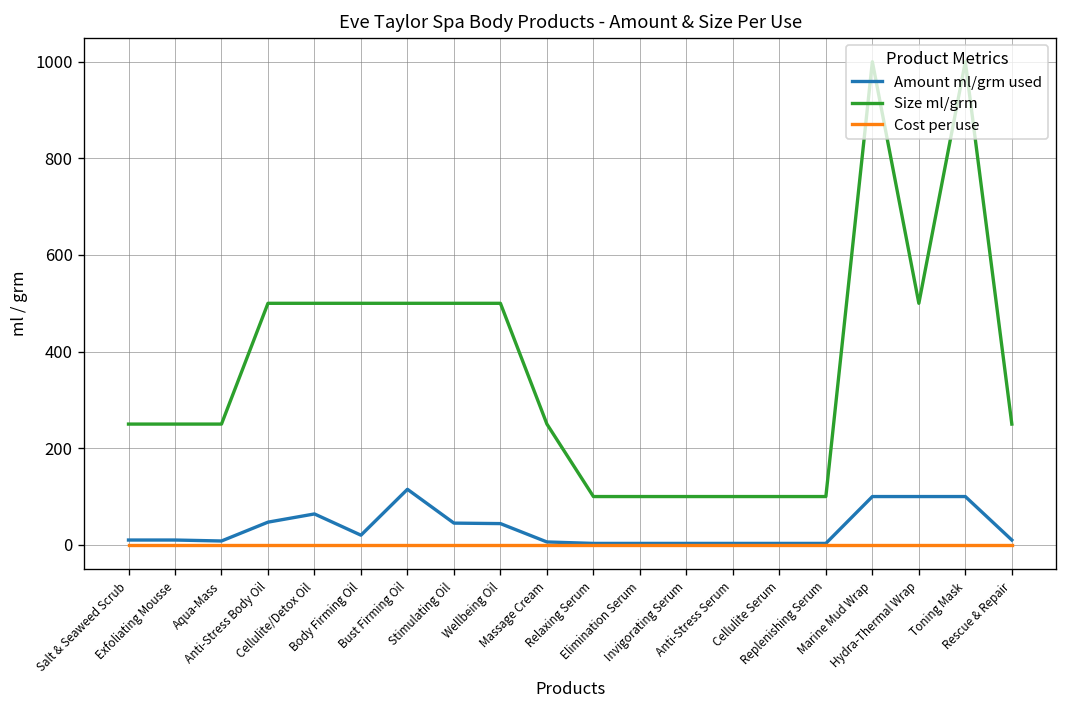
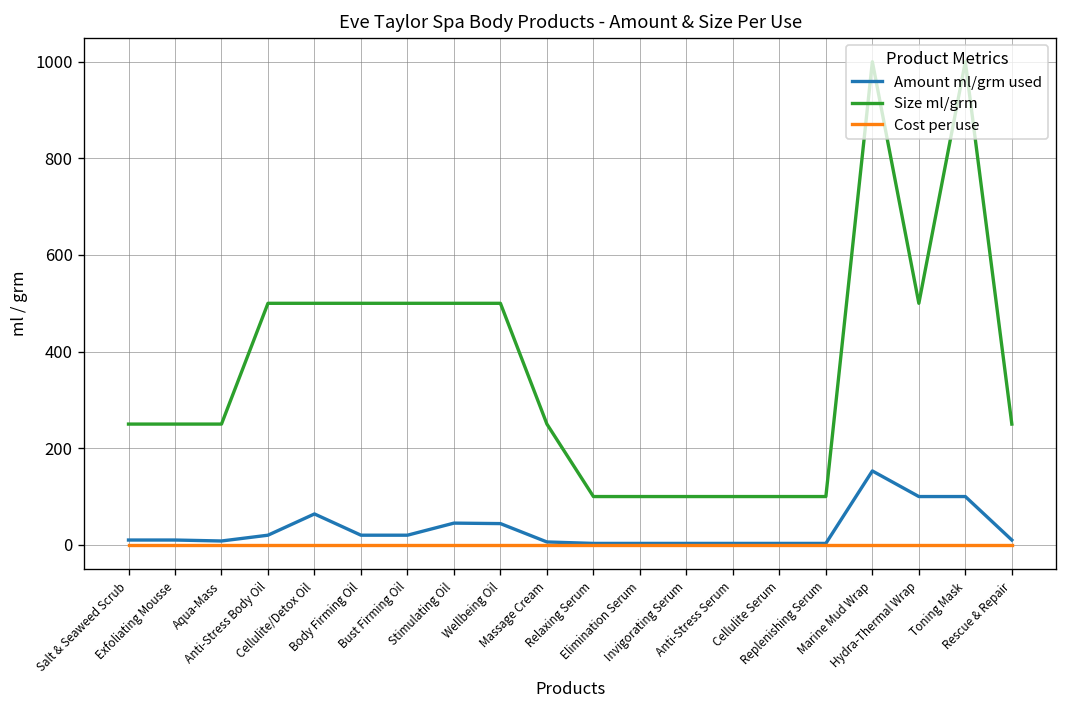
  {
    "Amount ml/grm used": {
      "Salt & Seaweed Scrub": 10,
      "Exfoliating Mousse": 10,
      "Aqua-Mass": 10,
-     "Anti-Stress Body Oil": 50,
+     "Anti-Stress Body Oil": 20,
      "Cellulite/Detox Oil": 60,
      "Body Firming Oil": 20,
-     "Bust Firming Oil": 120,
+     "Bust Firming Oil": 20,
      "Stimulating Oil": 50,
      "Wellbeing Oil": 40,
-     "Marine Mud Wrap": 100,
+     "Marine Mud Wrap": 150,
      "Hydra-Thermal Wrap": 100,
      "Toning Mask": 100,
      "Rescue & Repair": 10
    },
    "Size ml/grm": {
      "Salt & Seaweed Scrub": 250,
      "Exfoliating Mousse": 250,
      "Aqua-Mass": 250,
      "Anti-Stress Body Oil": 500,
      "Cellulite/Detox Oil": 500,
      "Body Firming Oil": 500,
      "Bust Firming Oil": 500,
      "Stimulating Oil": 500,
      "Wellbeing Oil": 500,
      "Massage Cream": 250,
      "Relaxing Serum": 100,
      "Elimination Serum": 100,
      "Invigorating Serum": 100,
      "Anti-Stress Serum": 100,
      "Cellulite Serum": 100,
      "Replenishing Serum": 100,
      "Hydra-Thermal Wrap": 500,
      "Rescue & Repair": 250
    },
    "Cost per use": {
      "Salt & Seaweed Scrub": 0,
      "Exfoliating Mousse": 0,
      "Aqua-Mass": 0,
      "Anti-Stress Body Oil": 0,
      "Cellulite/Detox Oil": 0,
      "Body Firming Oil": 0,
      "Bust Firming Oil": 0,
      "Stimulating Oil": 0,
      "Wellbeing Oil": 0,
      "Marine Mud Wrap": 0,
      "Hydra-Thermal Wrap": 0,
      "Toning Mask": 0,
      "Rescue & Repair": 0
    }
  }
